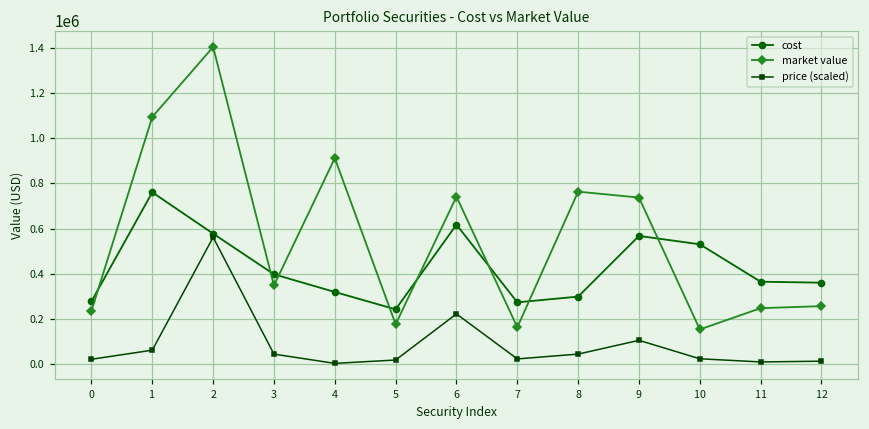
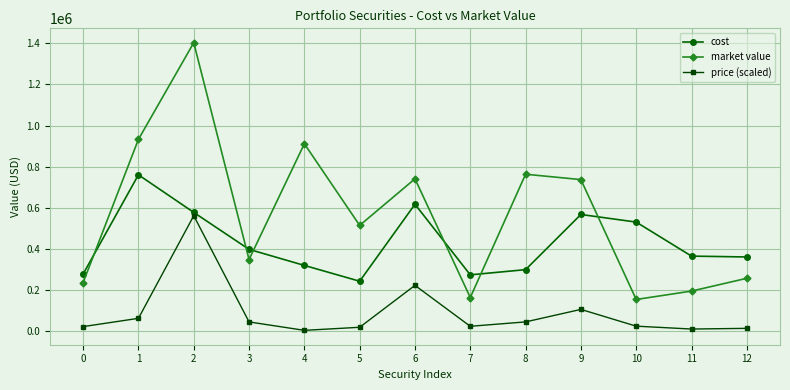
  {
    "market value": {
      "0": 240000,
-     "1": 1090000,
+     "1": 930000,
      "2": 1400000,
      "3": 350000,
      "4": 910000,
-     "5": 180000,
+     "5": 510000,
      "6": 740000,
      "7": 160000,
      "8": 760000,
      "9": 740000,
      "10": 150000,
-     "11": 250000,
+     "11": 190000,
      "12": 260000
    }
  }
